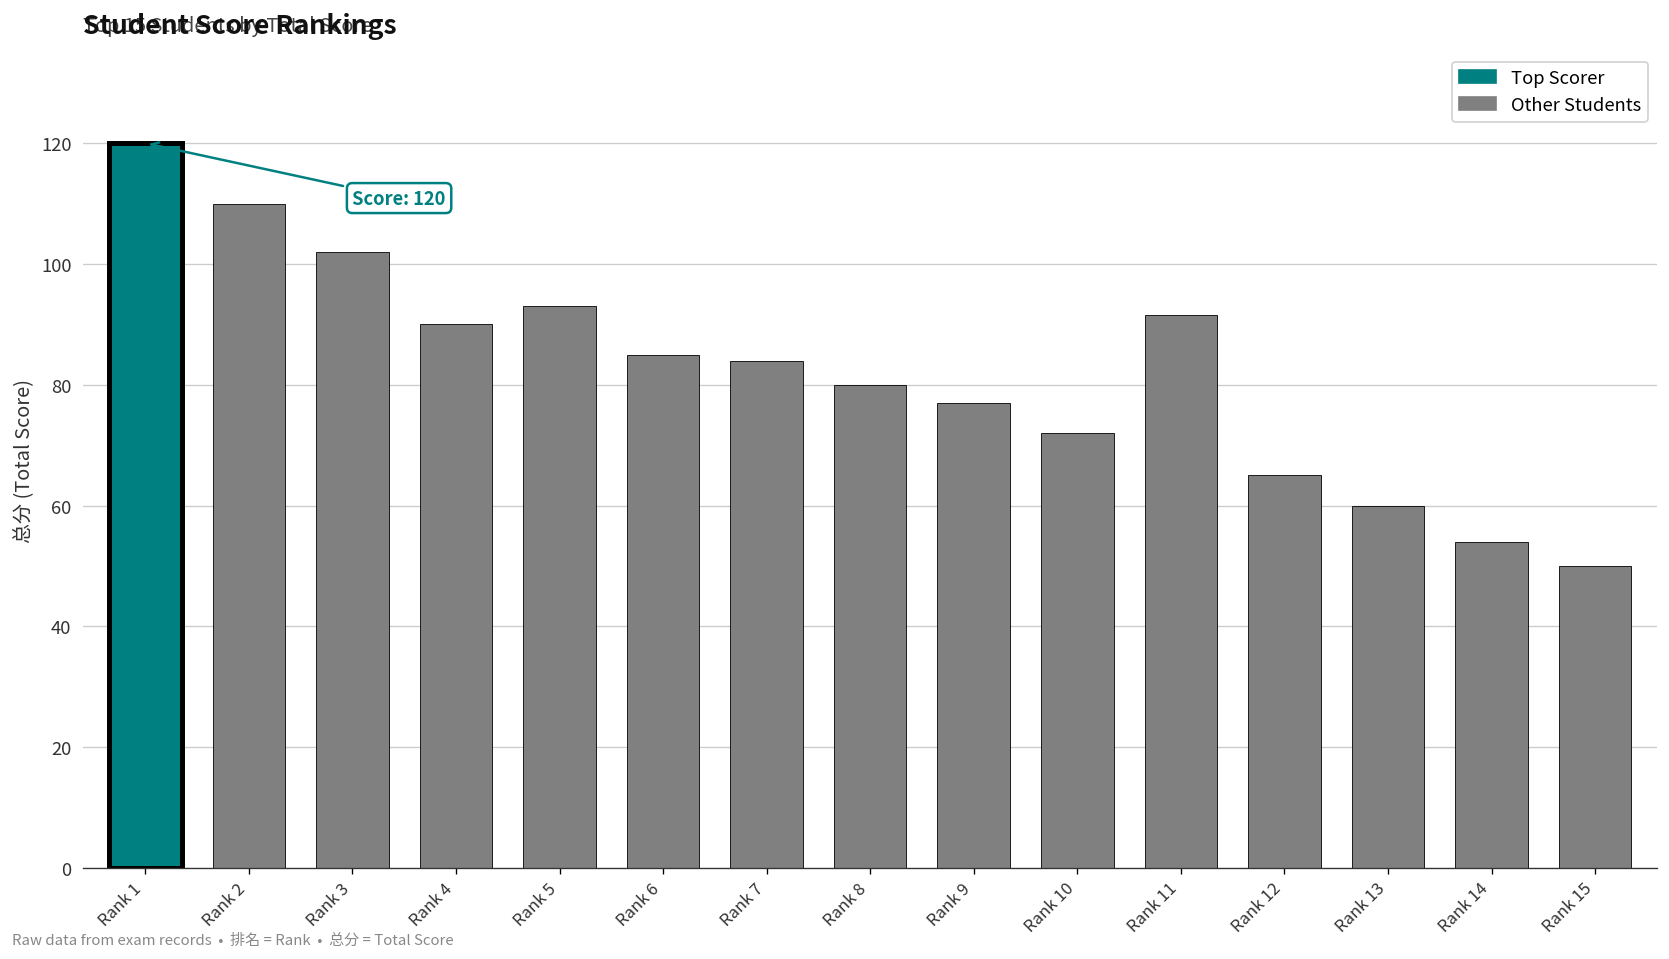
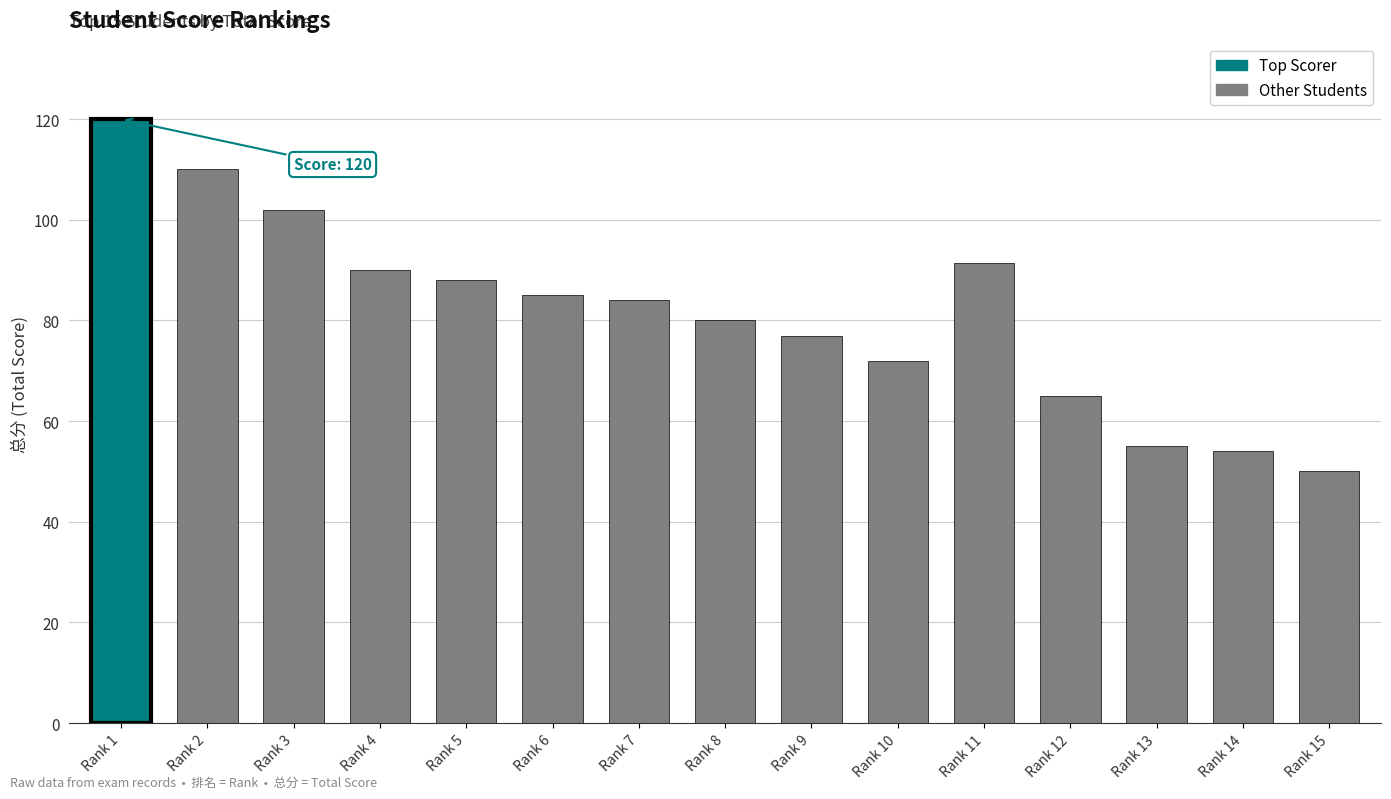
  {
    "Rank 1": 120,
    "Rank 3": 102,
    "Rank 4": 90,
-   "Rank 5": 93,
+   "Rank 5": 88,
    "Rank 6": 85,
    "Rank 7": 84,
    "Rank 8": 80,
    "Rank 9": 77,
    "Rank 10": 72,
    "Rank 11": 92,
    "Rank 12": 65,
-   "Rank 13": 60,
+   "Rank 13": 55,
    "Rank 14": 54,
    "Rank 15": 50
  }
